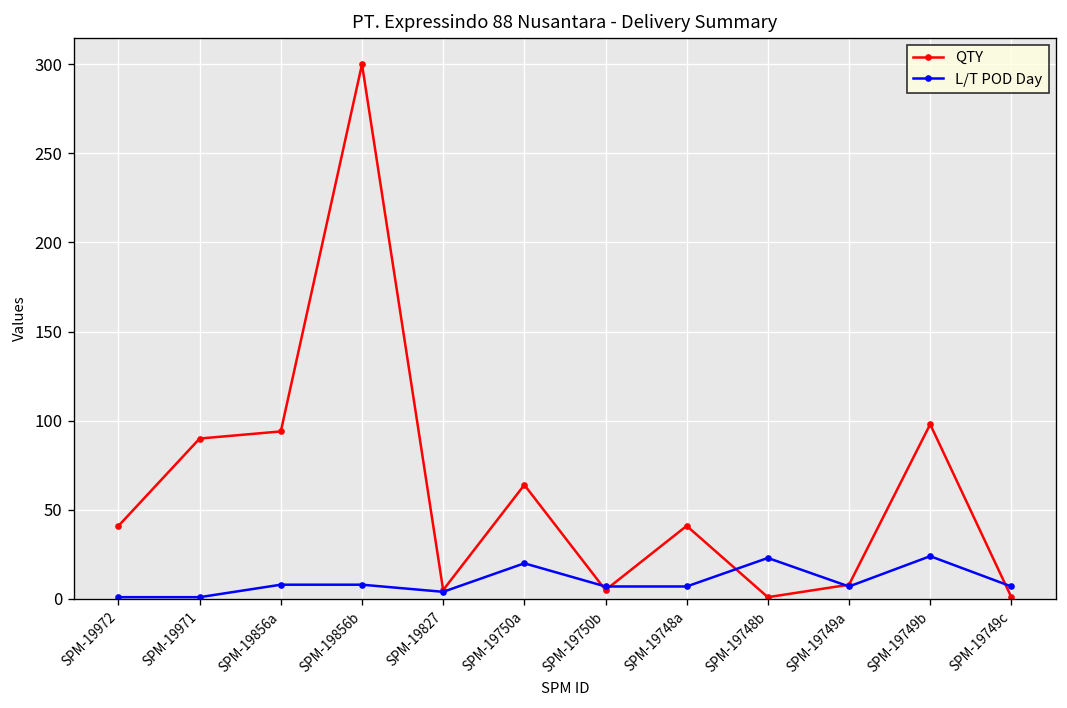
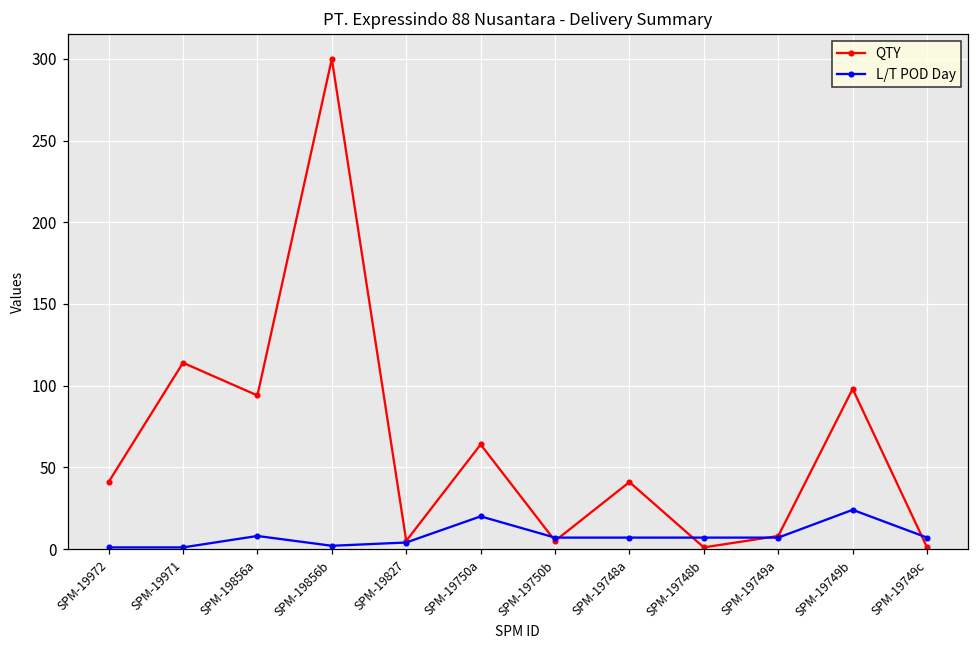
  {
    "QTY": {
      "SPM-19972": 41,
-     "SPM-19971": 90,
+     "SPM-19971": 114,
      "SPM-19856a": 94,
      "SPM-19856b": 300,
      "SPM-19750a": 64,
      "SPM-19750b": 5,
      "SPM-19748a": 41,
      "SPM-19748b": 1,
      "SPM-19749b": 98,
      "SPM-19749c": 1
    },
    "L/T POD Day": {
      "SPM-19972": 1,
      "SPM-19971": 1,
      "SPM-19856a": 8,
-     "SPM-19856b": 8,
+     "SPM-19856b": 2,
      "SPM-19750a": 20,
      "SPM-19750b": 7,
      "SPM-19748a": 7,
-     "SPM-19748b": 23,
+     "SPM-19748b": 7,
      "SPM-19749b": 24,
      "SPM-19749c": 7
    }
  }
